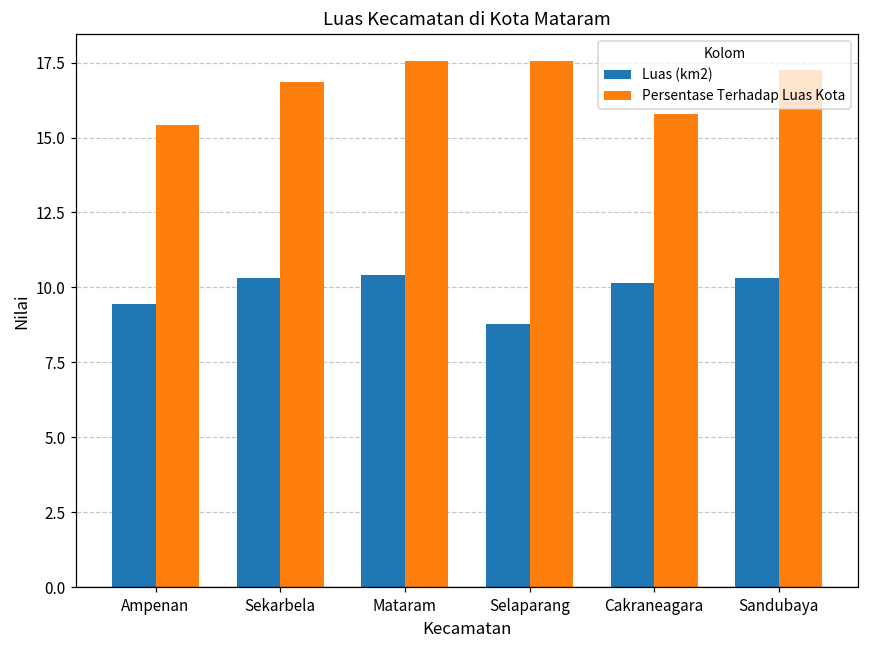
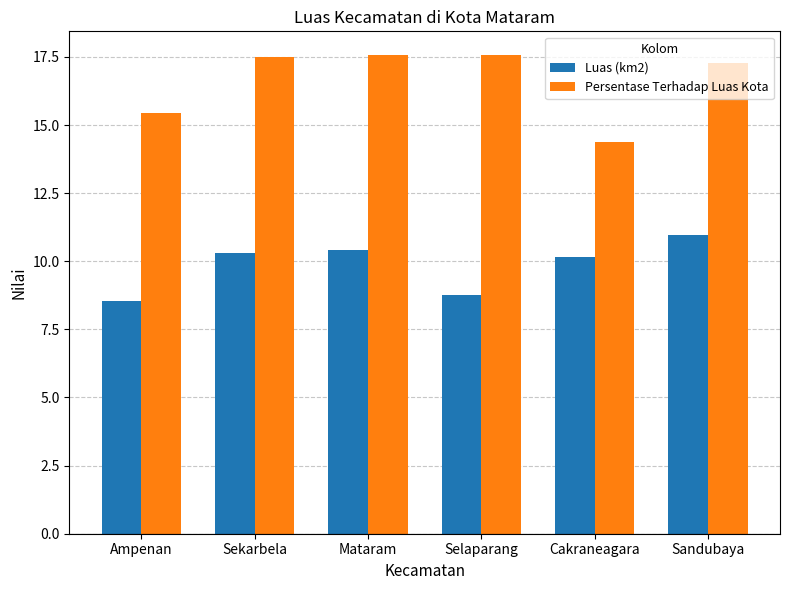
  {
    "Luas (km2)": {
-     "Ampenan": 9.5,
+     "Ampenan": 8.6,
      "Sekarbela": 10.3,
      "Mataram": 10.4,
      "Selaparang": 8.8,
      "Cakraneagara": 10.2,
-     "Sandubaya": 10.3
+     "Sandubaya": 11.0
    },
    "Persentase Terhadap Luas Kota": {
      "Ampenan": 15.4,
-     "Sekarbela": 16.8,
+     "Sekarbela": 17.5,
      "Mataram": 17.6,
      "Selaparang": 17.6,
-     "Cakraneagara": 15.8
+     "Cakraneagara": 14.4
    }
  }
